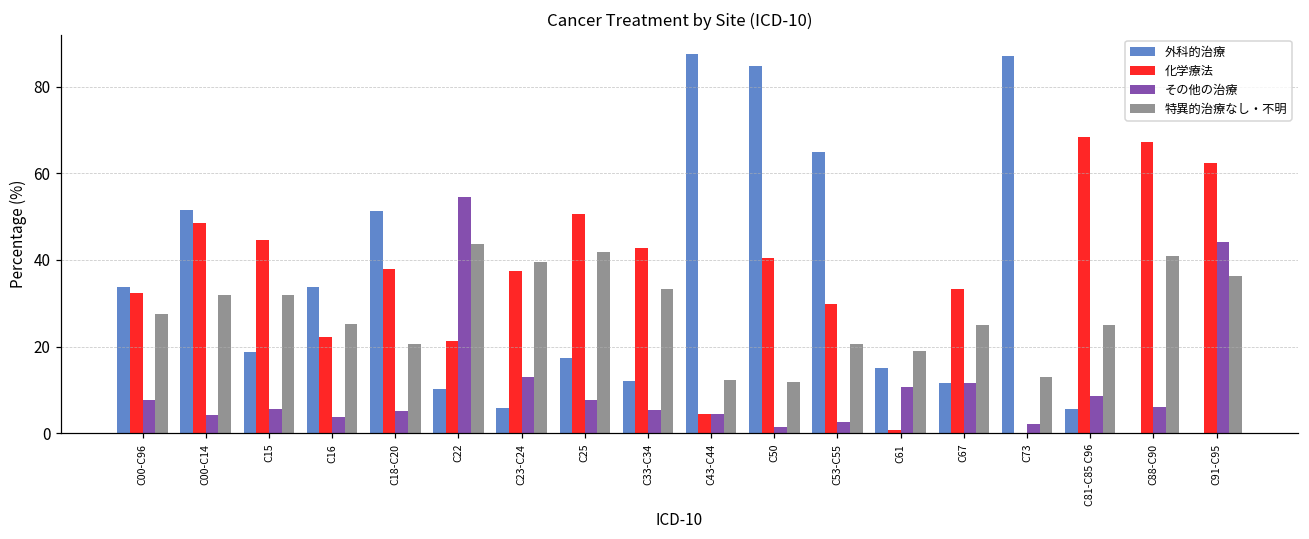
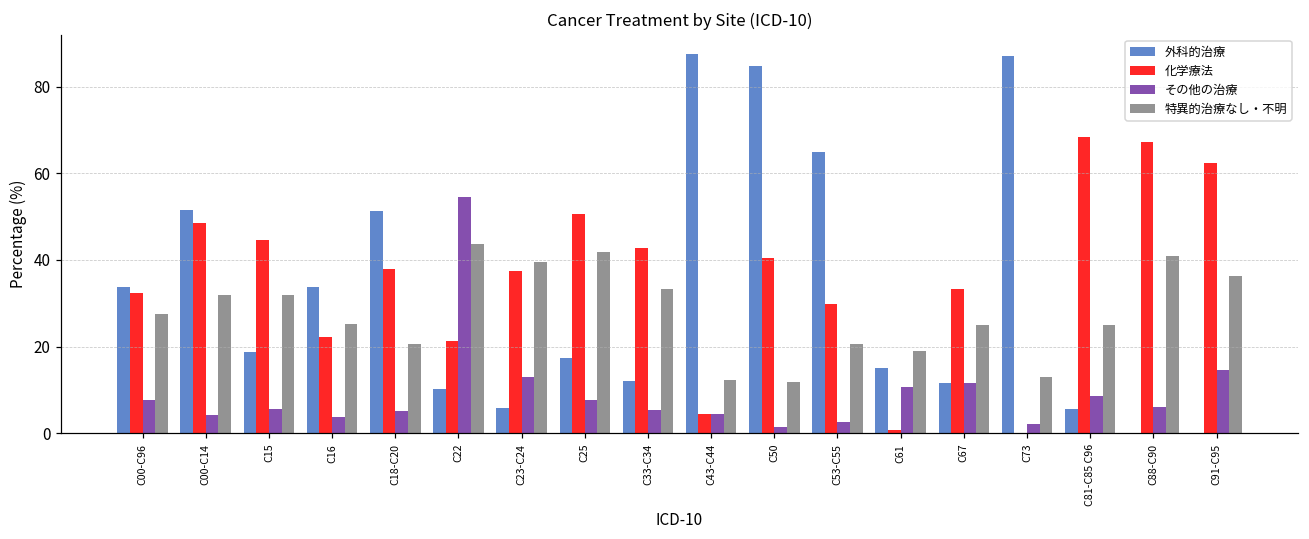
  {
    "外科的治療": {
      "C00-C96": 34,
      "C00-C14": 52,
      "C15": 19,
      "C16": 34,
      "C18-C20": 51,
      "C22": 10,
      "C23-C24": 6,
      "C25": 17,
      "C33-C34": 12,
      "C43-C44": 88,
      "C50": 85,
      "C53-C55": 65,
      "C61": 15,
      "C67": 12,
      "C73": 87,
      "C81-C85 C96": 6,
      "C88-C90": 0,
      "C91-C95": 0
    },
    "化学療法": {
      "C00-C96": 32,
      "C00-C14": 48,
      "C15": 45,
      "C16": 22,
      "C18-C20": 38,
      "C22": 21,
      "C23-C24": 37,
      "C25": 51,
      "C33-C34": 43,
      "C43-C44": 4,
      "C50": 40,
      "C53-C55": 30,
      "C61": 1,
      "C67": 33,
      "C73": 0,
      "C81-C85 C96": 68,
      "C88-C90": 67,
      "C91-C95": 62
    },
    "その他の治療": {
      "C00-C96": 8,
      "C00-C14": 4,
      "C15": 6,
      "C16": 4,
      "C18-C20": 5,
      "C22": 55,
      "C23-C24": 13,
      "C25": 8,
      "C33-C34": 5,
      "C43-C44": 4,
      "C50": 1,
      "C53-C55": 3,
      "C61": 11,
      "C67": 12,
      "C73": 2,
      "C81-C85 C96": 9,
      "C88-C90": 6,
-     "C91-C95": 44
+     "C91-C95": 14
    },
    "特異的治療なし・不明": {
      "C00-C96": 27,
      "C00-C14": 32,
      "C15": 32,
      "C16": 25,
      "C18-C20": 21,
      "C22": 44,
      "C23-C24": 39,
      "C25": 42,
      "C33-C34": 33,
      "C43-C44": 12,
      "C50": 12,
      "C53-C55": 21,
      "C61": 19,
      "C67": 25,
      "C73": 13,
      "C81-C85 C96": 25,
      "C88-C90": 41,
      "C91-C95": 36
    }
  }
